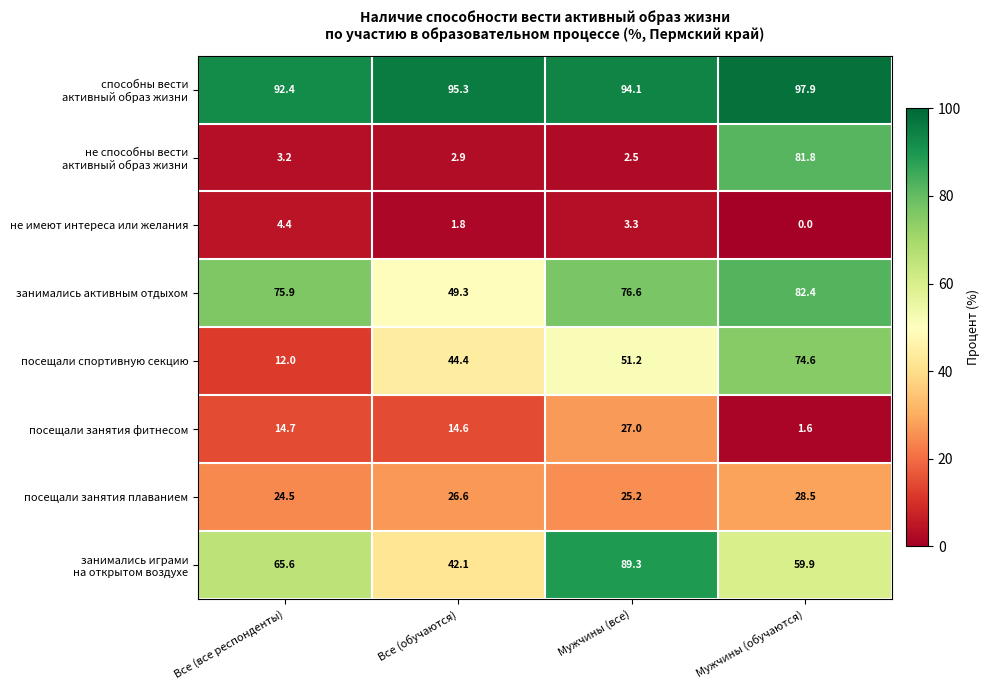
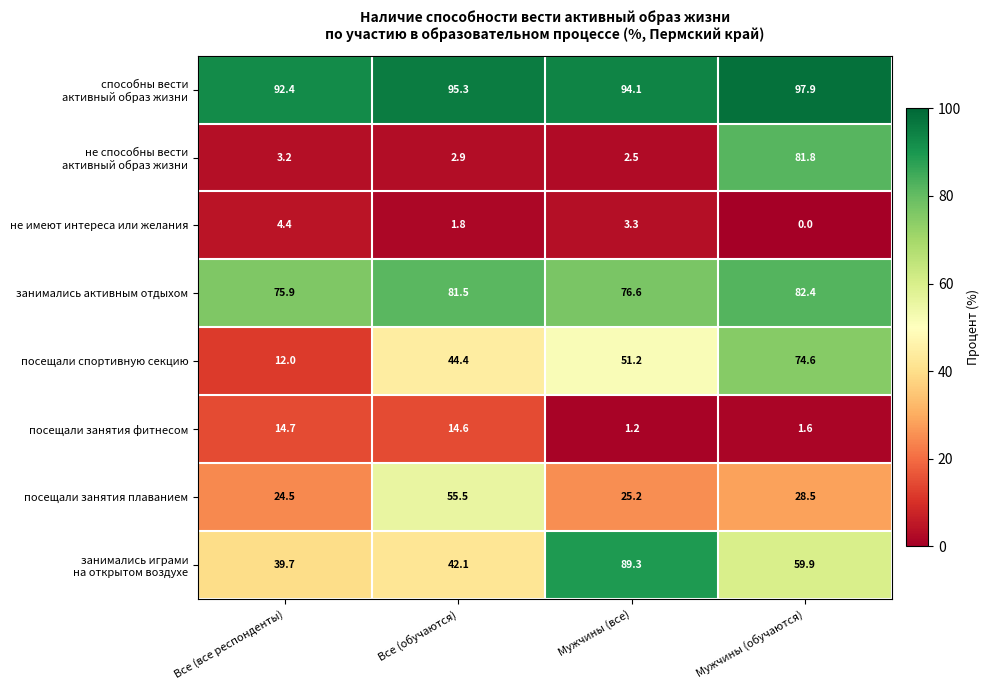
  {
    "способны вести активный образ жизни": {
      "Все (все респонденты)": 92.4,
      "Все (обучаются)": 95.3,
      "Мужчины (все)": 94.1,
      "Мужчины (обучаются)": 97.9
    },
    "не способны вести активный образ жизни": {
      "Все (все респонденты)": 3.2,
      "Все (обучаются)": 2.9,
      "Мужчины (все)": 2.5,
      "Мужчины (обучаются)": 81.8
    },
    "не имеют интереса или желания": {
      "Все (все респонденты)": 4.4,
      "Все (обучаются)": 1.8,
      "Мужчины (все)": 3.3,
      "Мужчины (обучаются)": 0.0
    },
    "занимались активным отдыхом": {
      "Все (все респонденты)": 75.9,
-     "Все (обучаются)": 49.3,
+     "Все (обучаются)": 81.5,
      "Мужчины (все)": 76.6,
      "Мужчины (обучаются)": 82.4
    },
    "посещали спортивную секцию": {
      "Все (все респонденты)": 12.0,
      "Все (обучаются)": 44.4,
      "Мужчины (все)": 51.2,
      "Мужчины (обучаются)": 74.6
    },
    "посещали занятия фитнесом": {
      "Все (все респонденты)": 14.7,
      "Все (обучаются)": 14.6,
-     "Мужчины (все)": 27.0,
+     "Мужчины (все)": 1.2,
      "Мужчины (обучаются)": 1.6
    },
    "посещали занятия плаванием": {
      "Все (все респонденты)": 24.5,
-     "Все (обучаются)": 26.6,
+     "Все (обучаются)": 55.5,
      "Мужчины (все)": 25.2,
      "Мужчины (обучаются)": 28.5
    },
    "занимались играми на открытом воздухе": {
-     "Все (все респонденты)": 65.6,
+     "Все (все респонденты)": 39.7,
      "Все (обучаются)": 42.1,
      "Мужчины (все)": 89.3,
      "Мужчины (обучаются)": 59.9
    }
  }
